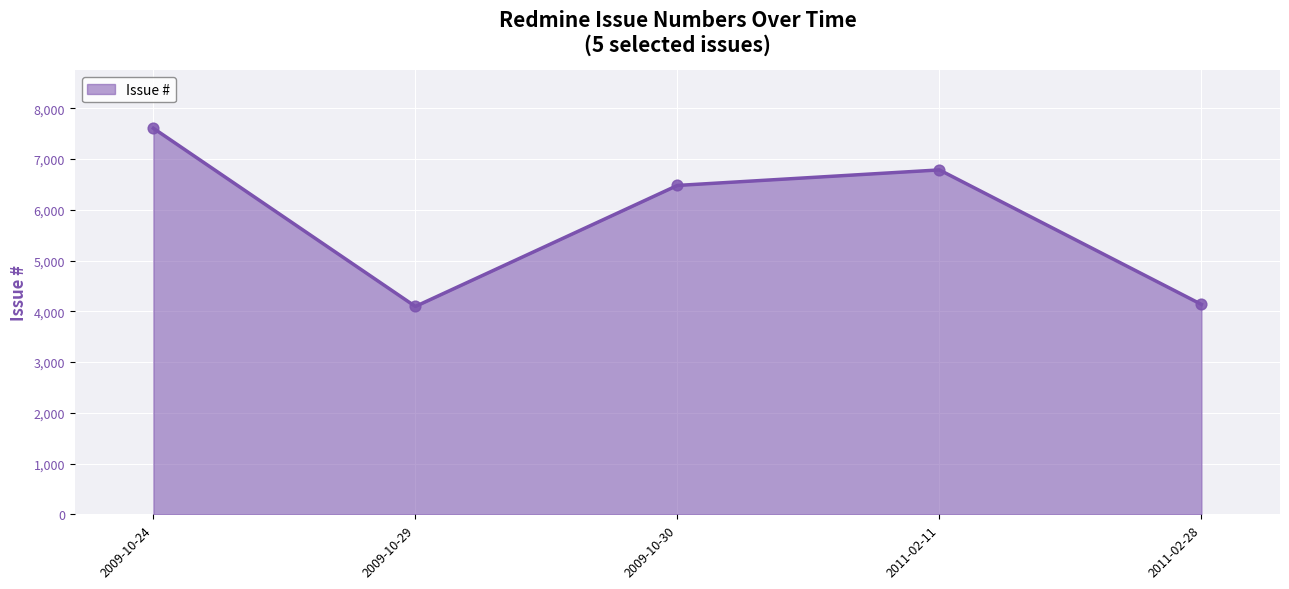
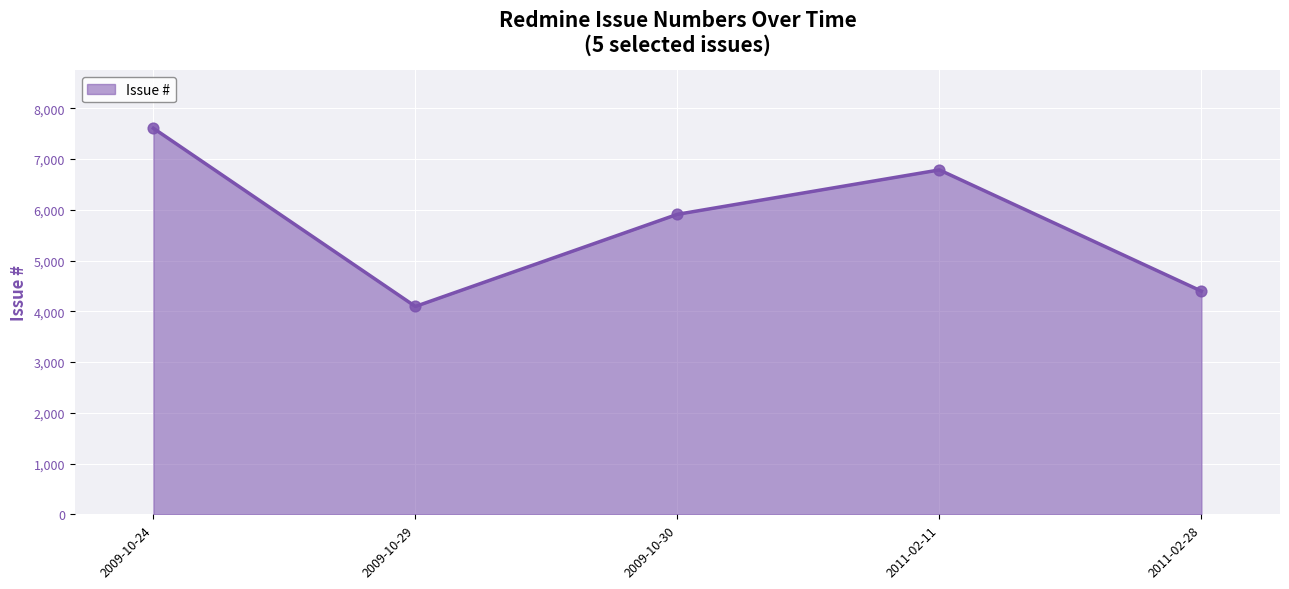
  {
    "2009-10-24": "7,600",
    "2009-10-29": "4,100",
-   "2009-10-30": "6,500",
+   "2009-10-30": "5,900",
    "2011-02-11": "6,800",
-   "2011-02-28": "4,100"
+   "2011-02-28": "4,400"
  }
